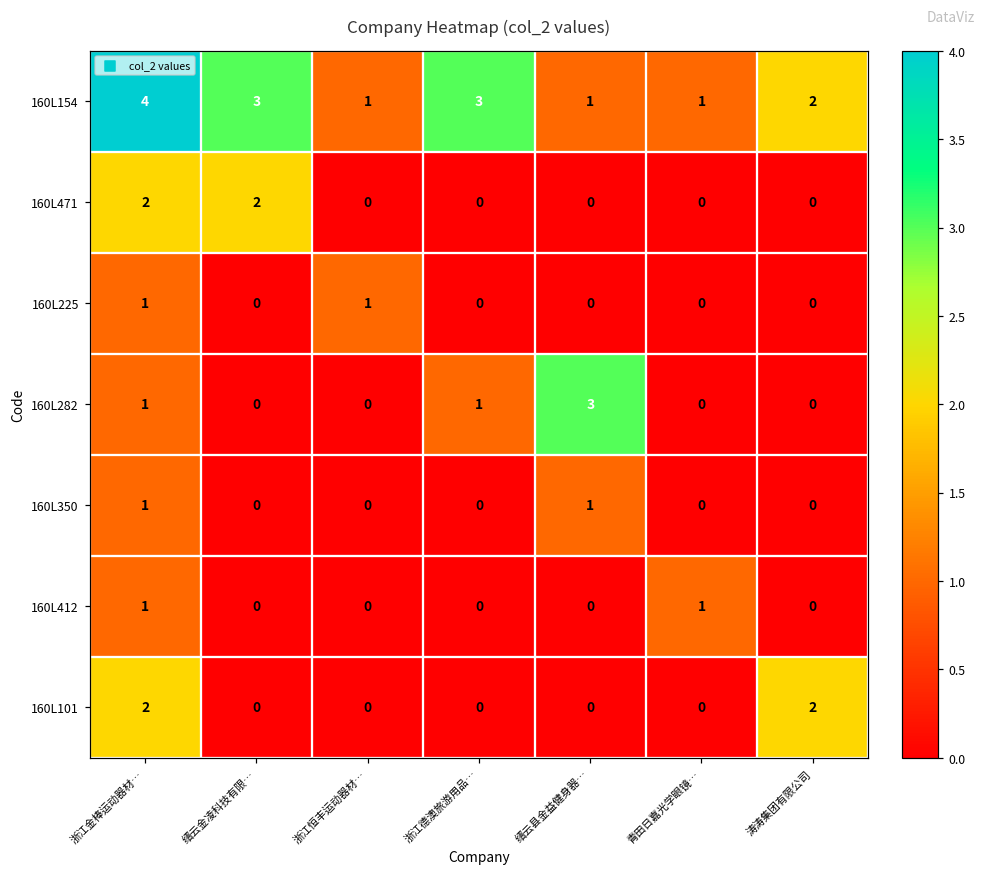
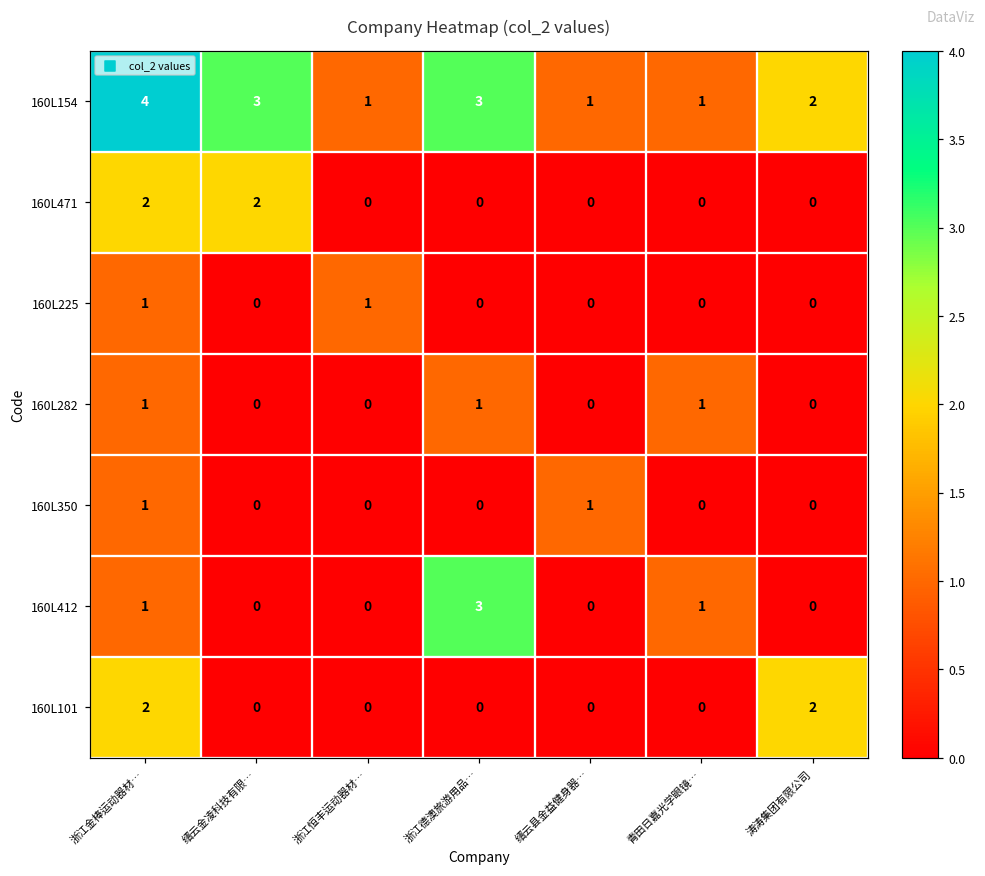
  {
    "160L154": {
      "浙江金棒运动器材…": 4,
      "缙云金凌科技有限…": 3,
      "浙江恒丰运动器材…": 1,
      "浙江德澳旅游用品…": 3,
      "缙云县金益健身器…": 1,
      "青田日嘉光学眼镜…": 1,
      "涛涛集团有限公司": 2
    },
    "160L471": {
      "浙江金棒运动器材…": 2,
      "缙云金凌科技有限…": 2,
      "浙江恒丰运动器材…": 0,
      "浙江德澳旅游用品…": 0,
      "缙云县金益健身器…": 0,
      "青田日嘉光学眼镜…": 0,
      "涛涛集团有限公司": 0
    },
    "160L225": {
      "浙江金棒运动器材…": 1,
      "缙云金凌科技有限…": 0,
      "浙江恒丰运动器材…": 1,
      "浙江德澳旅游用品…": 0,
      "缙云县金益健身器…": 0,
      "青田日嘉光学眼镜…": 0,
      "涛涛集团有限公司": 0
    },
    "160L282": {
      "浙江金棒运动器材…": 1,
      "缙云金凌科技有限…": 0,
      "浙江恒丰运动器材…": 0,
      "浙江德澳旅游用品…": 1,
-     "缙云县金益健身器…": 3,
-     "青田日嘉光学眼镜…": 0,
+     "缙云县金益健身器…": 0,
+     "青田日嘉光学眼镜…": 1,
      "涛涛集团有限公司": 0
    },
    "160L350": {
      "浙江金棒运动器材…": 1,
      "缙云金凌科技有限…": 0,
      "浙江恒丰运动器材…": 0,
      "浙江德澳旅游用品…": 0,
      "缙云县金益健身器…": 1,
      "青田日嘉光学眼镜…": 0,
      "涛涛集团有限公司": 0
    },
    "160L412": {
      "浙江金棒运动器材…": 1,
      "缙云金凌科技有限…": 0,
      "浙江恒丰运动器材…": 0,
-     "浙江德澳旅游用品…": 0,
+     "浙江德澳旅游用品…": 3,
      "缙云县金益健身器…": 0,
      "青田日嘉光学眼镜…": 1,
      "涛涛集团有限公司": 0
    },
    "160L101": {
      "浙江金棒运动器材…": 2,
      "缙云金凌科技有限…": 0,
      "浙江恒丰运动器材…": 0,
      "浙江德澳旅游用品…": 0,
      "缙云县金益健身器…": 0,
      "青田日嘉光学眼镜…": 0,
      "涛涛集团有限公司": 2
    }
  }
